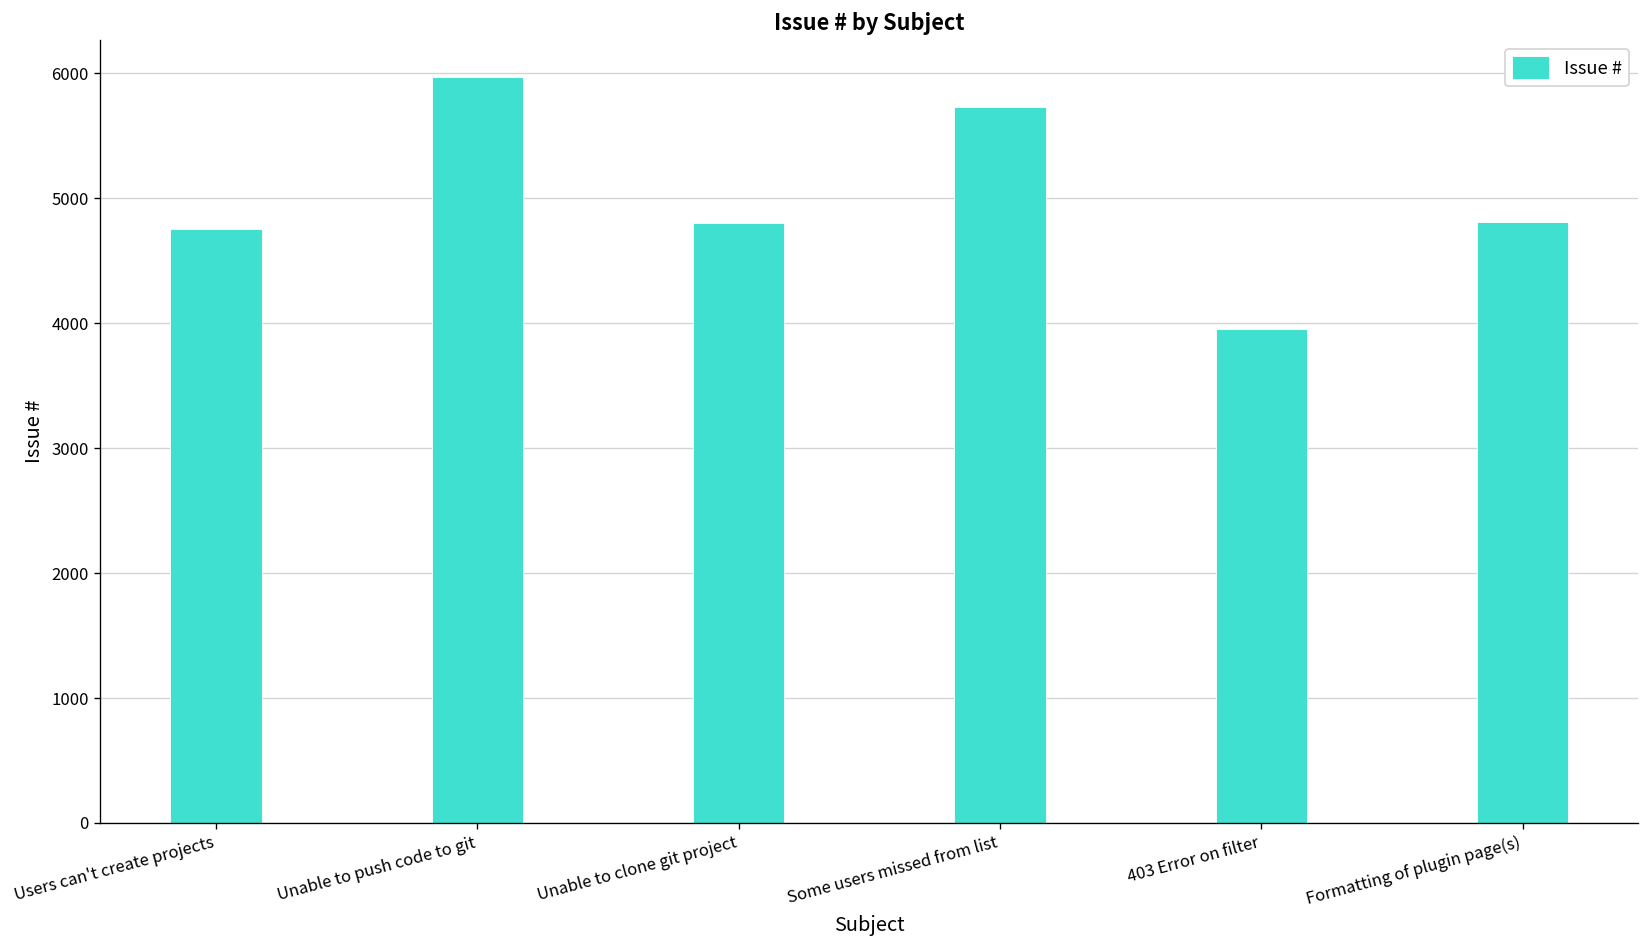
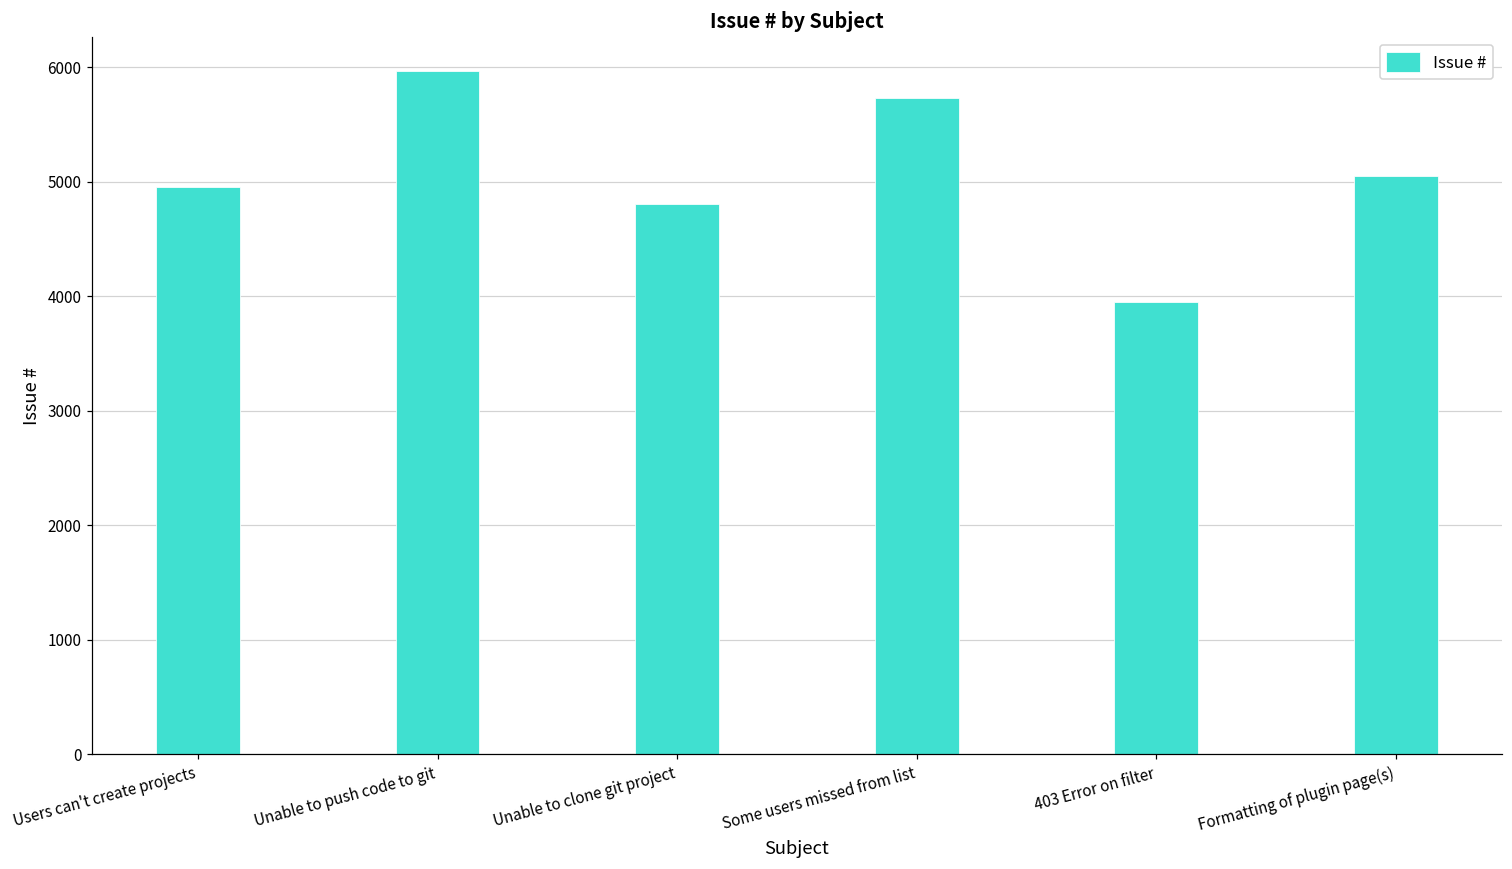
  {
-   "Users can't create projects": 4760,
+   "Users can't create projects": 4960,
    "Unable to push code to git": 5970,
    "Unable to clone git project": 4800,
    "Some users missed from list": 5730,
    "403 Error on filter": 3950,
-   "Formatting of plugin page(s)": 4810
+   "Formatting of plugin page(s)": 5050
  }
